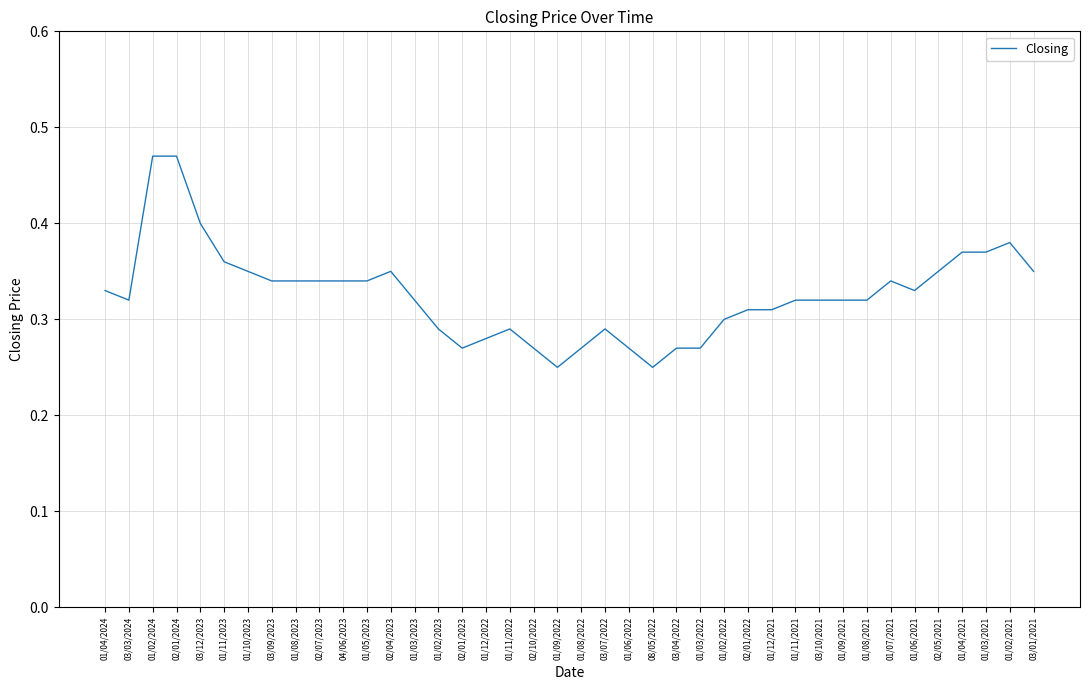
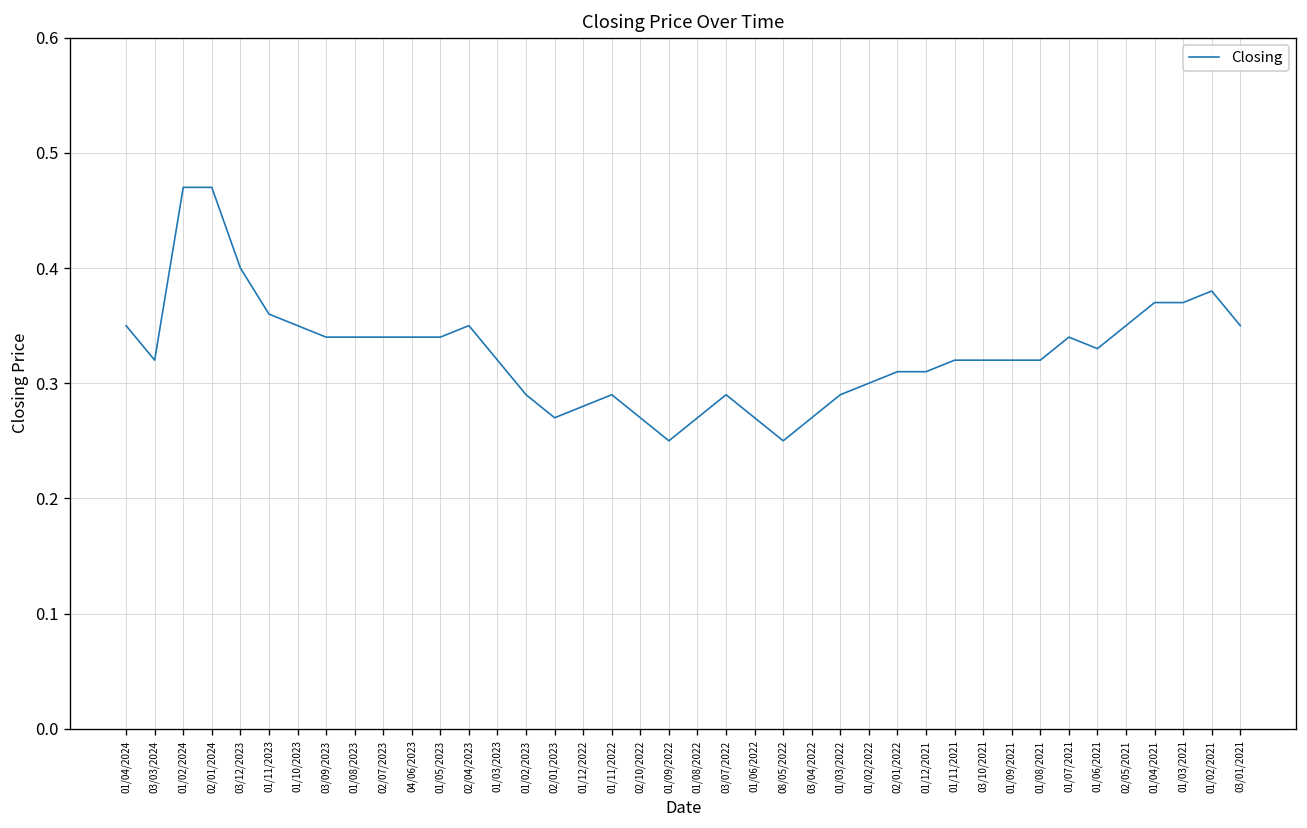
  {
-   "01/04/2024": 0.33,
+   "01/04/2024": 0.35,
    "03/03/2024": 0.32,
    "01/02/2024": 0.47,
    "02/01/2024": 0.47,
    "03/12/2023": 0.40,
    "01/11/2023": 0.36,
    "01/10/2023": 0.35,
    "03/09/2023": 0.34,
    "01/08/2023": 0.34,
    "02/07/2023": 0.34,
    "04/06/2023": 0.34,
    "01/05/2023": 0.34,
    "02/04/2023": 0.35,
    "01/03/2023": 0.32,
    "01/02/2023": 0.29,
    "02/01/2023": 0.27,
    "01/12/2022": 0.28,
    "01/11/2022": 0.29,
    "02/10/2022": 0.27,
    "01/09/2022": 0.25,
    "01/08/2022": 0.27,
    "03/07/2022": 0.29,
    "01/06/2022": 0.27,
    "08/05/2022": 0.25,
    "03/04/2022": 0.27,
-   "01/03/2022": 0.27,
+   "01/03/2022": 0.29,
    "01/02/2022": 0.30,
    "02/01/2022": 0.31,
    "01/12/2021": 0.31,
    "01/11/2021": 0.32,
    "03/10/2021": 0.32,
    "01/09/2021": 0.32,
    "01/08/2021": 0.32,
    "01/07/2021": 0.34,
    "01/06/2021": 0.33,
    "02/05/2021": 0.35,
    "01/04/2021": 0.37,
    "01/03/2021": 0.37,
    "01/02/2021": 0.38,
    "03/01/2021": 0.35
  }
